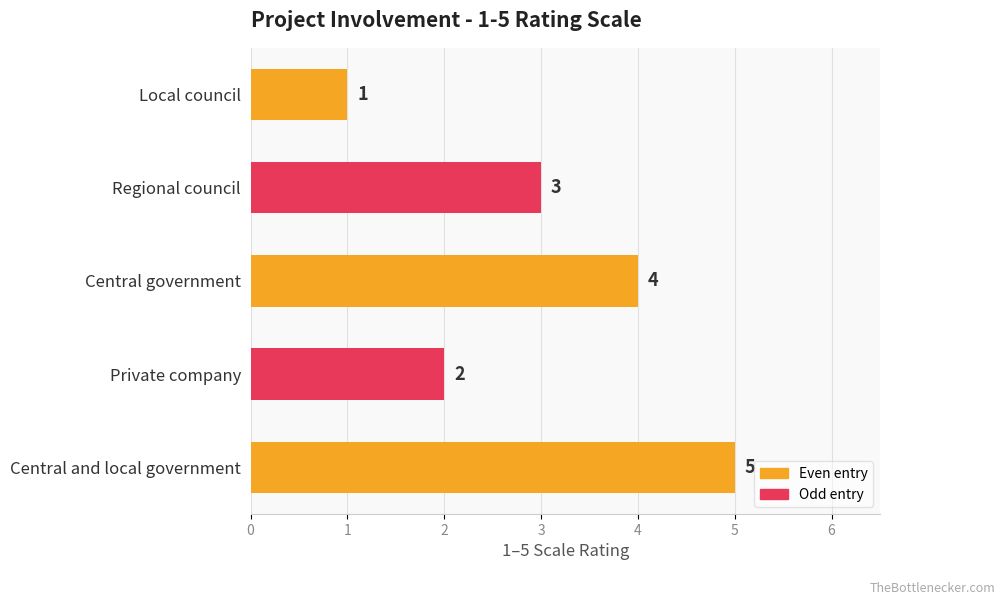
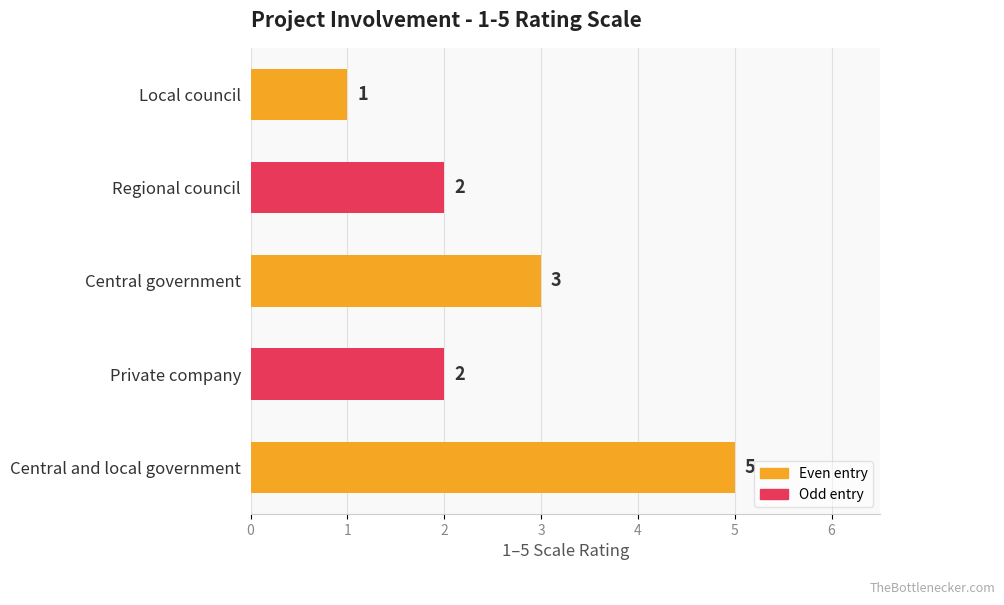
  {
    "Local council": 1,
-   "Regional council": 3,
-   "Central government": 4,
+   "Regional council": 2,
+   "Central government": 3,
    "Private company": 2
  }
